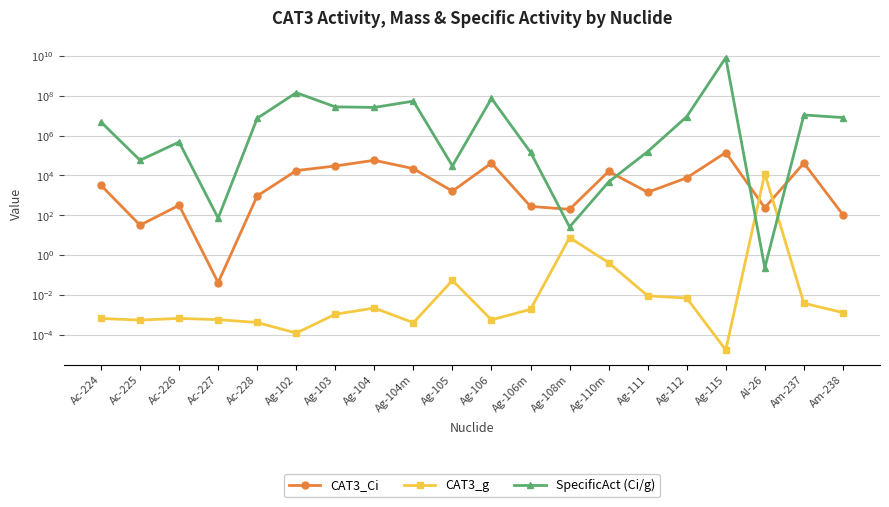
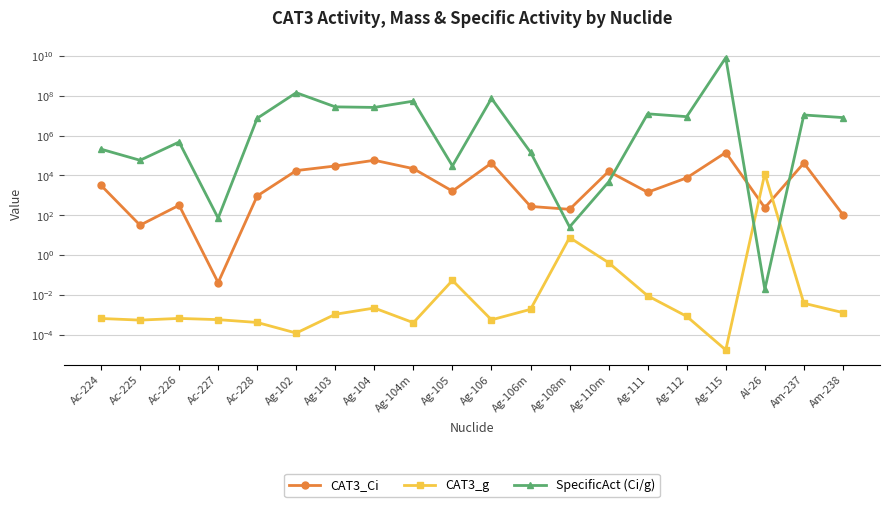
  {
    "CAT3_Ci": {
      "Ac-224": 3000,
      "Ac-225": 30,
      "Ac-226": 300,
      "Ac-227": 0.04,
      "Ac-228": 1000,
      "Ag-102": 20000,
      "Ag-103": 30000,
      "Ag-104": 60000,
      "Ag-104m": 20000,
      "Ag-105": 2000,
      "Ag-106": 40000,
      "Ag-106m": 300,
      "Ag-108m": 200,
      "Ag-110m": 20000,
      "Ag-111": 1000,
      "Ag-112": 8000,
      "Ag-115": 100000,
      "Al-26": 200,
      "Am-237": 40000,
      "Am-238": 100
    },
    "CAT3_g": {
      "Ac-224": 0.0007,
      "Ac-225": 0.0006,
      "Ac-226": 0.0007,
      "Ac-227": 0.0006,
      "Ac-228": 0.0004,
      "Ag-102": 0.0001,
      "Ag-103": 0.001,
      "Ag-104": 0.002,
      "Ag-104m": 0.0004,
      "Ag-105": 0.05,
      "Ag-106": 0.0006,
      "Ag-106m": 0.002,
      "Ag-108m": 8,
      "Ag-110m": 0.4,
      "Ag-111": 0.01,
-     "Ag-112": 0.007,
+     "Ag-112": 0.0008,
      "Ag-115": 0.00002,
      "Al-26": 10000,
      "Am-237": 0.004,
      "Am-238": 0.001
    },
    "SpecificAct (Ci/g)": {
-     "Ac-224": 5000000,
+     "Ac-224": 200000,
      "Ac-225": 60000,
      "Ac-226": 500000,
      "Ac-227": 70,
      "Ac-228": 7000000,
      "Ag-102": 100000000,
      "Ag-103": 30000000,
      "Ag-104": 30000000,
      "Ag-104m": 50000000,
      "Ag-105": 30000,
      "Ag-106": 70000000,
      "Ag-106m": 100000,
      "Ag-108m": 30,
      "Ag-110m": 5000,
-     "Ag-111": 200000,
+     "Ag-111": 10000000,
      "Ag-112": 10000000,
      "Ag-115": 8000000000,
-     "Al-26": 0.2,
+     "Al-26": 0.02,
      "Am-237": 10000000,
      "Am-238": 8000000
    }
  }
